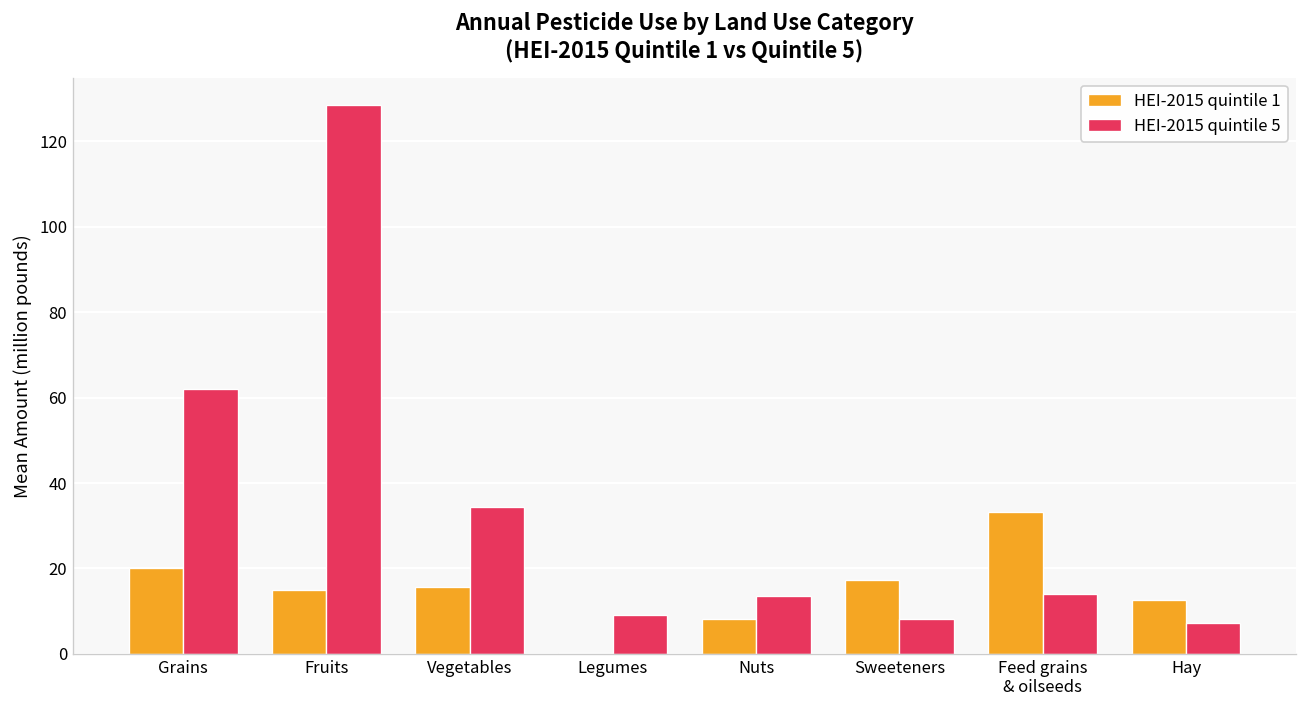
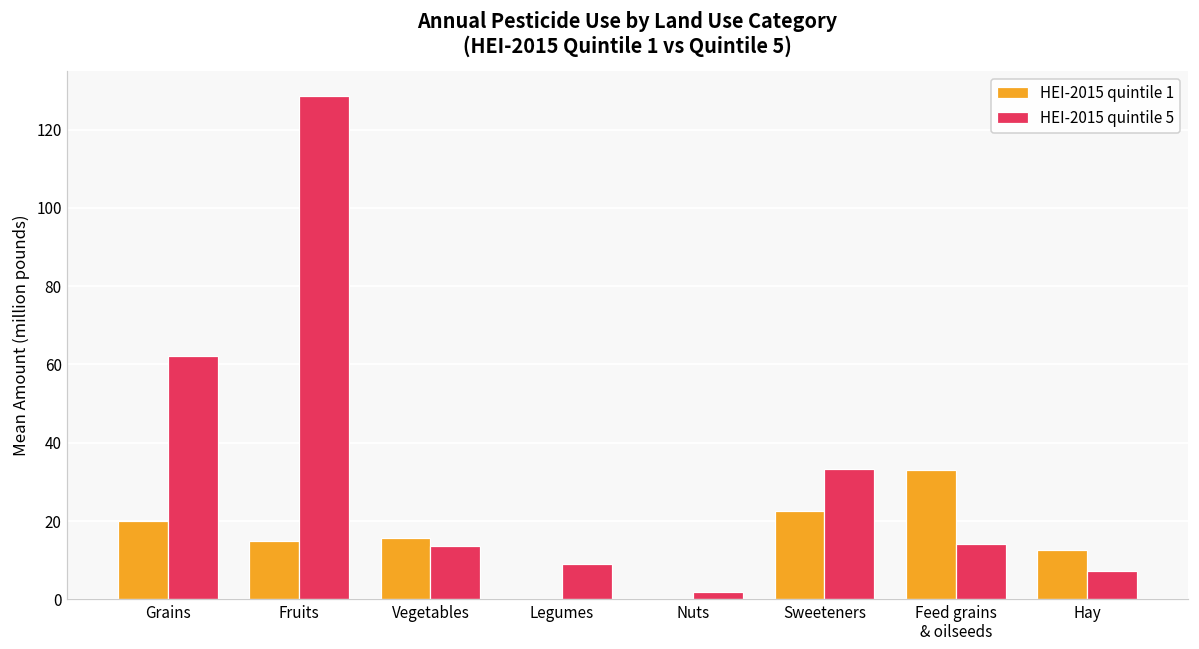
  {
    "HEI-2015 quintile 1": {
      "Grains": 20,
      "Fruits": 15,
      "Vegetables": 16,
-     "Nuts": 8,
-     "Sweeteners": 17,
+     "Nuts": 0,
+     "Sweeteners": 23,
      "Feed grains & oilseeds": 33,
      "Hay": 13
    },
    "HEI-2015 quintile 5": {
      "Grains": 62,
      "Fruits": 128,
-     "Vegetables": 34,
+     "Vegetables": 14,
      "Legumes": 9,
-     "Nuts": 14,
-     "Sweeteners": 8,
+     "Nuts": 2,
+     "Sweeteners": 33,
      "Feed grains & oilseeds": 14,
      "Hay": 7
    }
  }
